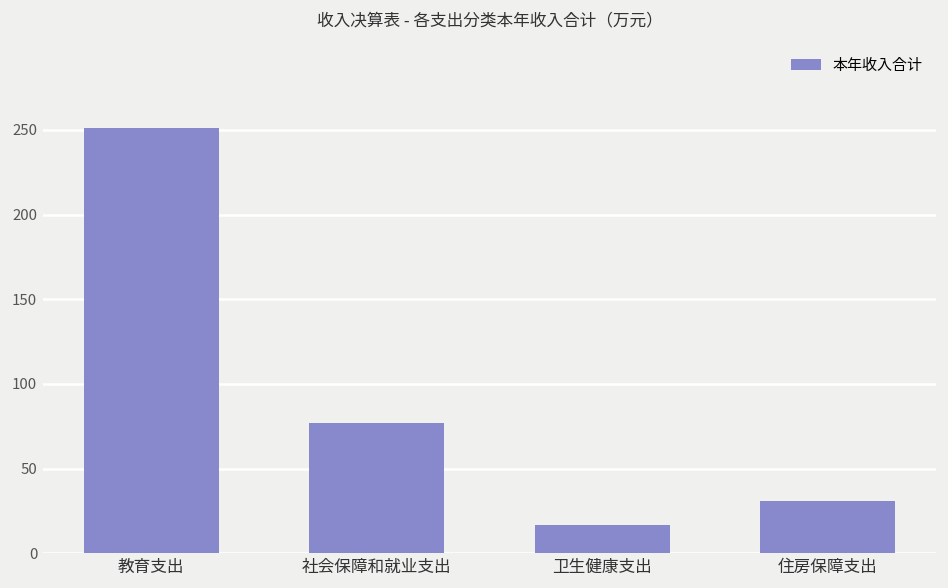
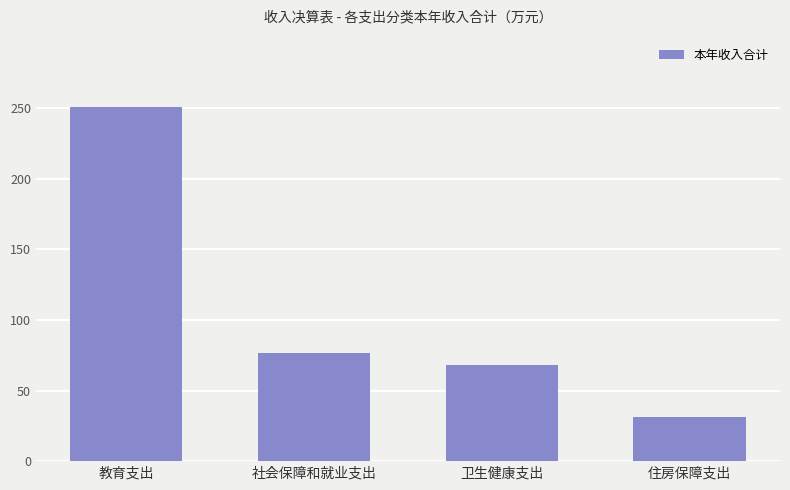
  {
    "教育支出": 251,
    "社会保障和就业支出": 77,
-   "卫生健康支出": 17,
+   "卫生健康支出": 68,
    "住房保障支出": 31
  }
